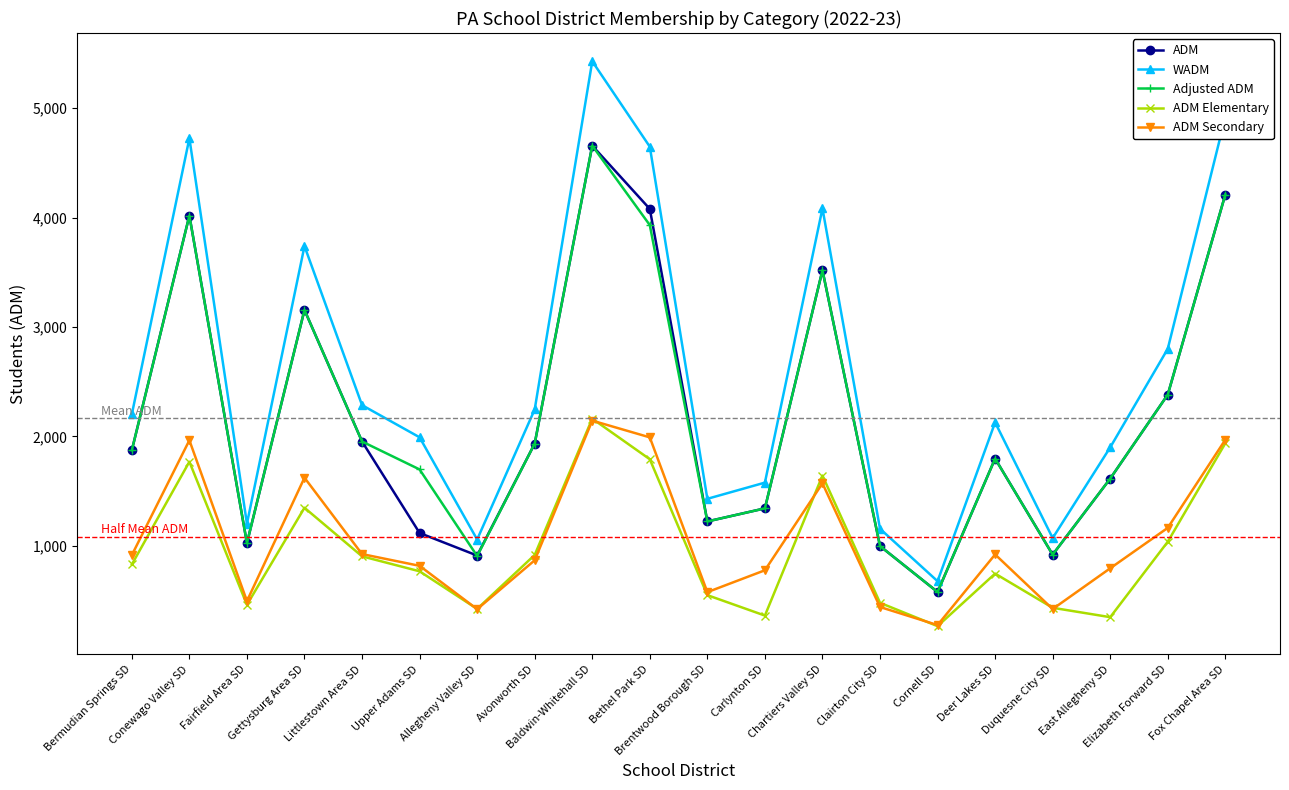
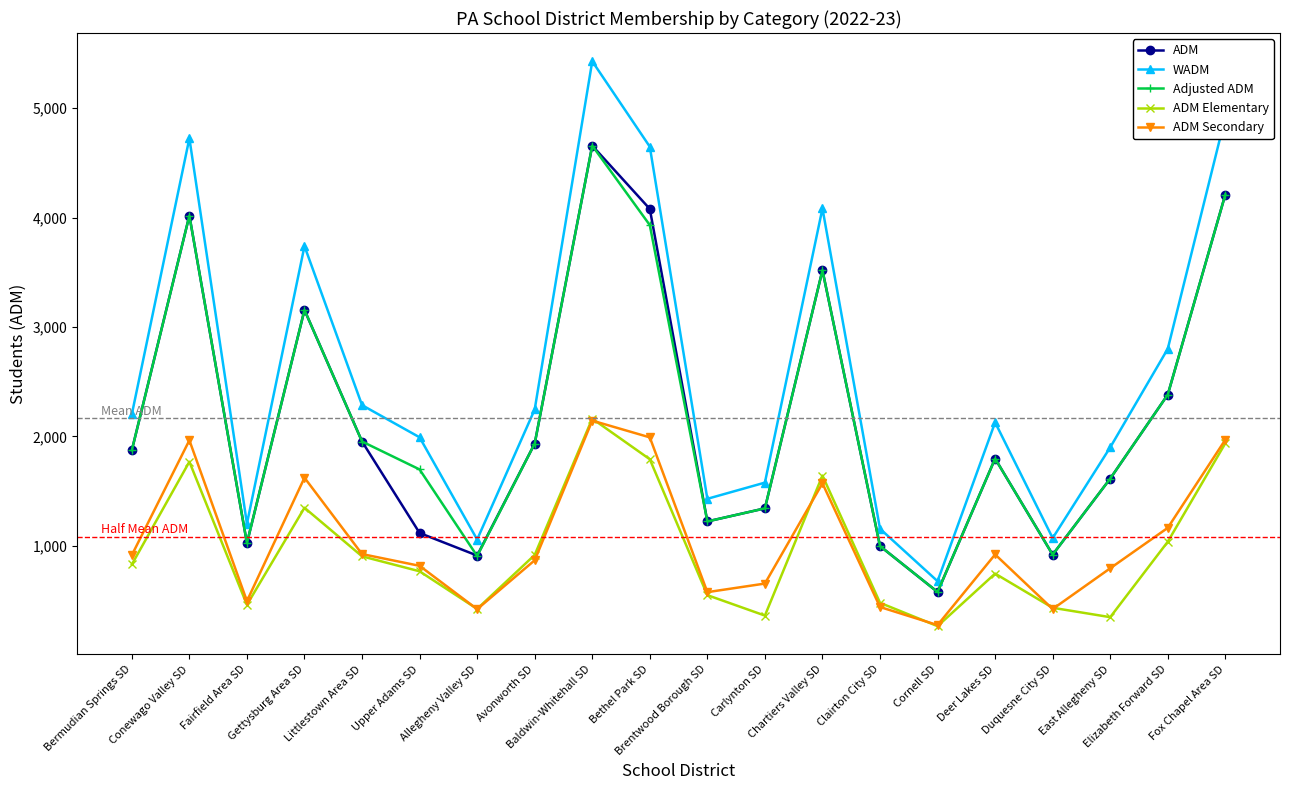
  {
    "ADM": {
      "Upper Adams SD": "1,120",
      "Bethel Park SD": "4,080"
    },
    "WADM": {
      "Bermudian Springs SD": "2,200",
      "Conewago Valley SD": "4,720",
      "Fairfield Area SD": "1,200",
      "Gettysburg Area SD": "3,740",
      "Littlestown Area SD": "2,280",
      "Upper Adams SD": "1,990",
      "Allegheny Valley SD": "1,060",
      "Avonworth SD": "2,250",
      "Baldwin-Whitehall SD": "5,430",
      "Bethel Park SD": "4,650",
      "Brentwood Borough SD": "1,430",
      "Carlynton SD": "1,580",
      "Chartiers Valley SD": "4,080",
      "Clairton City SD": "1,150",
      "Cornell SD": "680",
      "Deer Lakes SD": "2,130",
      "Duquesne City SD": "1,070",
      "East Allegheny SD": "1,900",
      "Elizabeth Forward SD": "2,800"
    },
    "Adjusted ADM": {
      "Upper Adams SD": "1,700",
      "Bethel Park SD": "3,930"
    },
    "ADM Elementary": {
      "Bermudian Springs SD": "830",
      "Conewago Valley SD": "1,770",
      "Fairfield Area SD": "460",
      "Gettysburg Area SD": "1,350",
      "Upper Adams SD": "770",
      "Avonworth SD": "920",
      "Bethel Park SD": "1,790",
      "Brentwood Borough SD": "550",
      "Carlynton SD": "360",
      "Chartiers Valley SD": "1,640",
      "Clairton City SD": "480",
      "Deer Lakes SD": "740",
      "East Allegheny SD": "350",
      "Elizabeth Forward SD": "1,040",
      "Fox Chapel Area SD": "1,940"
    },
    "ADM Secondary": {
      "Bermudian Springs SD": "910",
      "Conewago Valley SD": "1,960",
      "Fairfield Area SD": "490",
      "Gettysburg Area SD": "1,620",
      "Upper Adams SD": "820",
      "Avonworth SD": "870",
      "Bethel Park SD": "1,990",
      "Brentwood Borough SD": "580",
-     "Carlynton SD": "780",
+     "Carlynton SD": "650",
      "Chartiers Valley SD": "1,570",
      "Clairton City SD": "440",
      "Deer Lakes SD": "920",
      "East Allegheny SD": "790",
      "Elizabeth Forward SD": "1,160",
      "Fox Chapel Area SD": "1,970"
    }
  }
